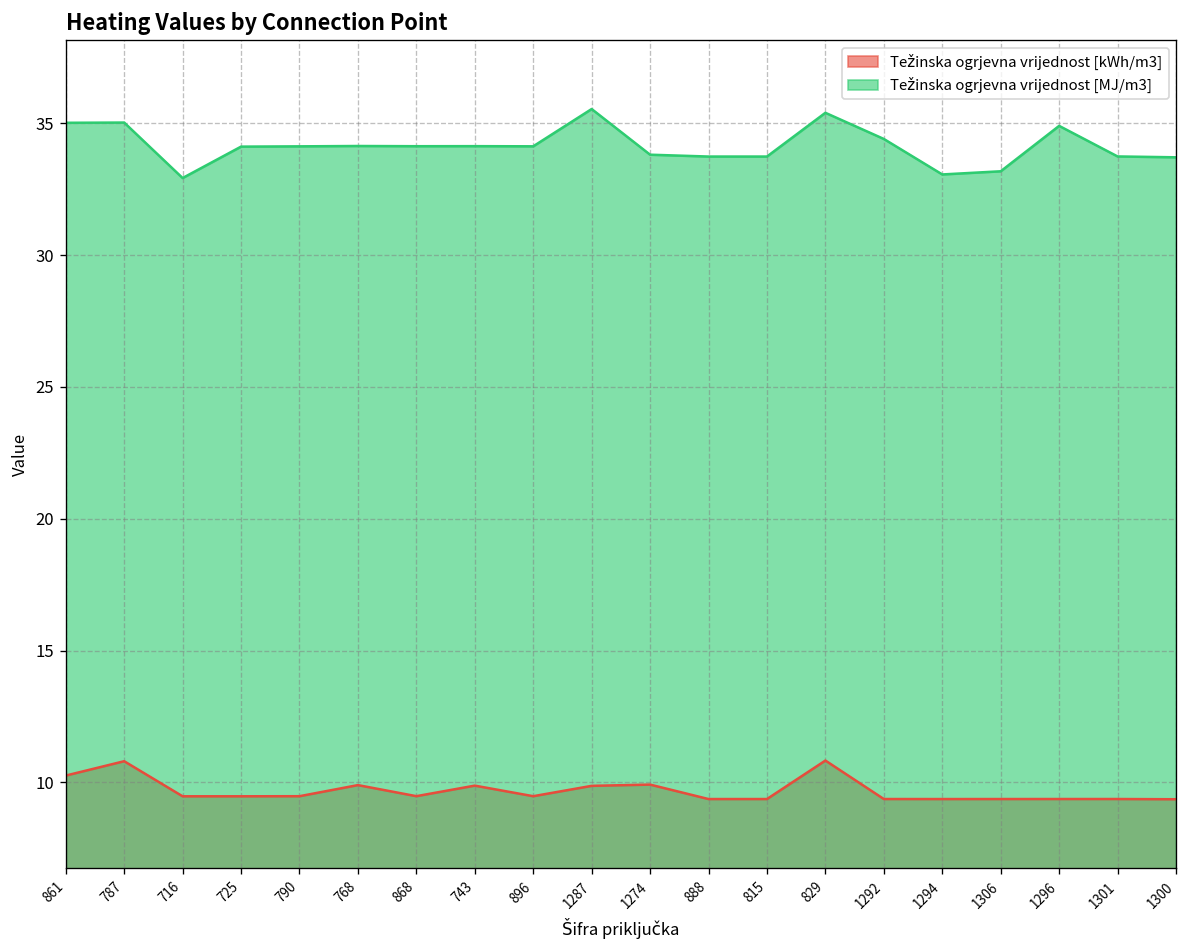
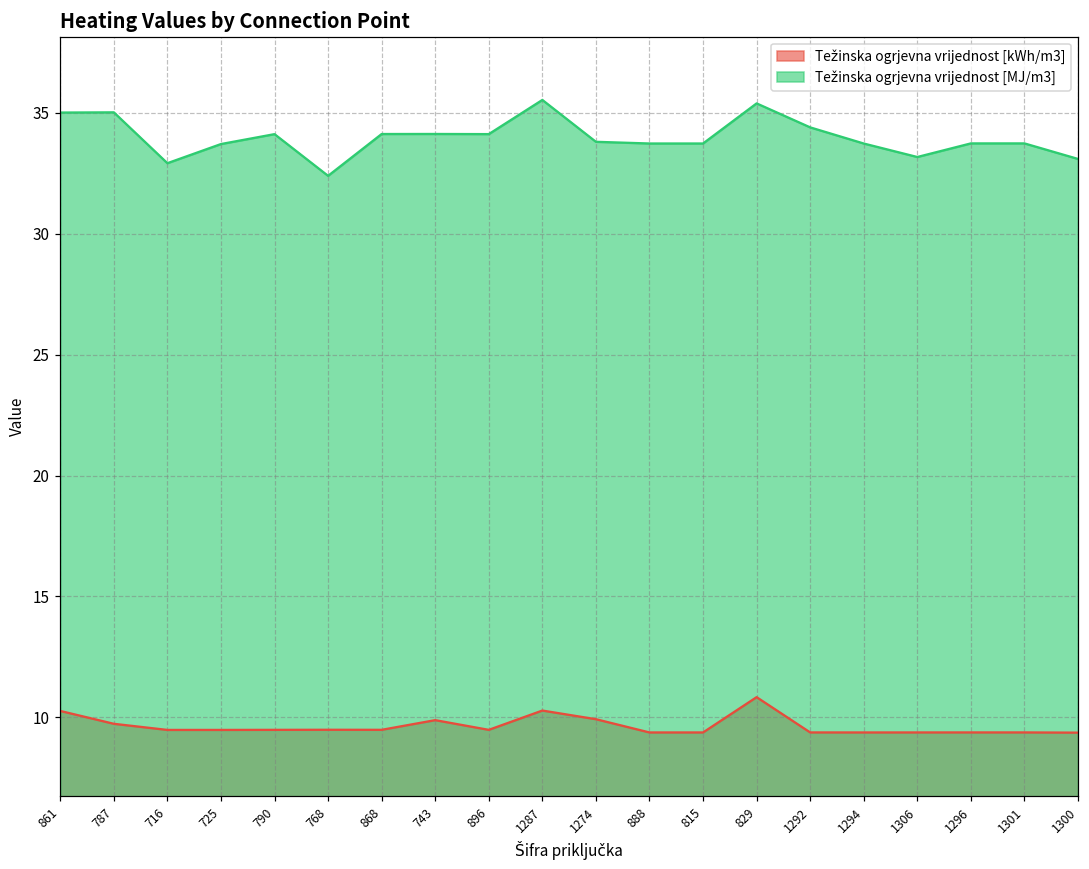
  {
    "Težinska ogrjevna vrijednost [kWh/m3]": {
      "861": 10.3,
-     "787": 10.8,
+     "787": 9.7,
      "716": 9.5,
      "725": 9.5,
      "790": 9.5,
-     "768": 9.9,
+     "768": 9.5,
      "868": 9.5,
      "743": 9.9,
      "896": 9.5,
-     "1287": 9.9,
+     "1287": 10.3,
      "1274": 9.9,
      "888": 9.4,
      "815": 9.4,
      "829": 10.8,
      "1292": 9.4,
      "1294": 9.4,
      "1306": 9.4,
      "1296": 9.4,
      "1301": 9.4,
      "1300": 9.4
    },
    "Težinska ogrjevna vrijednost [MJ/m3]": {
      "861": 35.0,
      "787": 35.0,
      "716": 32.9,
-     "725": 34.1,
+     "725": 33.7,
      "790": 34.1,
-     "768": 34.1,
+     "768": 32.4,
      "868": 34.1,
      "743": 34.1,
      "896": 34.1,
      "1287": 35.5,
      "1274": 33.8,
      "888": 33.7,
      "815": 33.7,
      "829": 35.4,
      "1292": 34.4,
-     "1294": 33.1,
+     "1294": 33.7,
      "1306": 33.2,
-     "1296": 34.9,
+     "1296": 33.7,
      "1301": 33.7,
-     "1300": 33.7
+     "1300": 33.1
    }
  }
